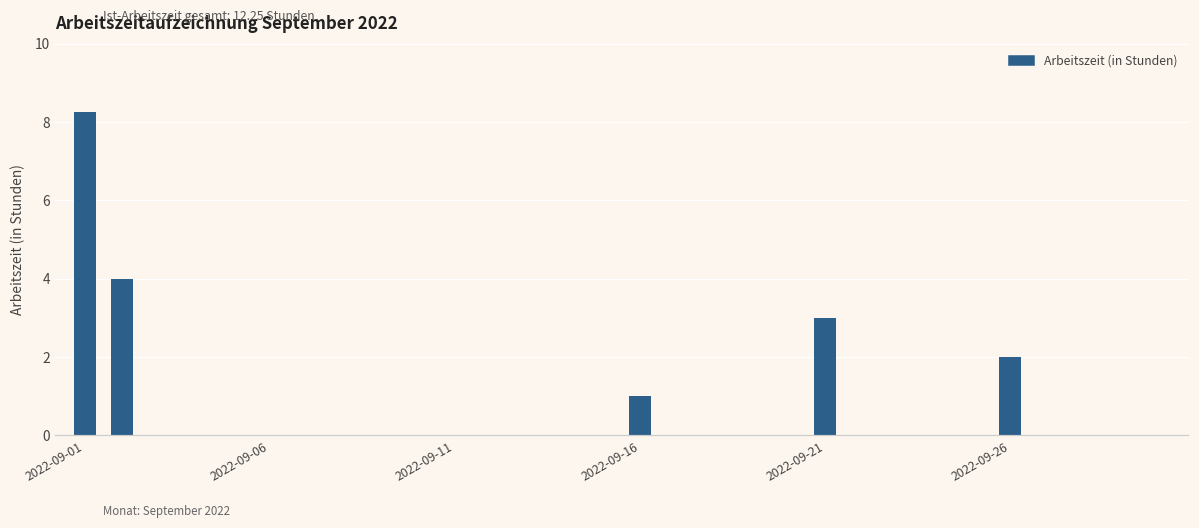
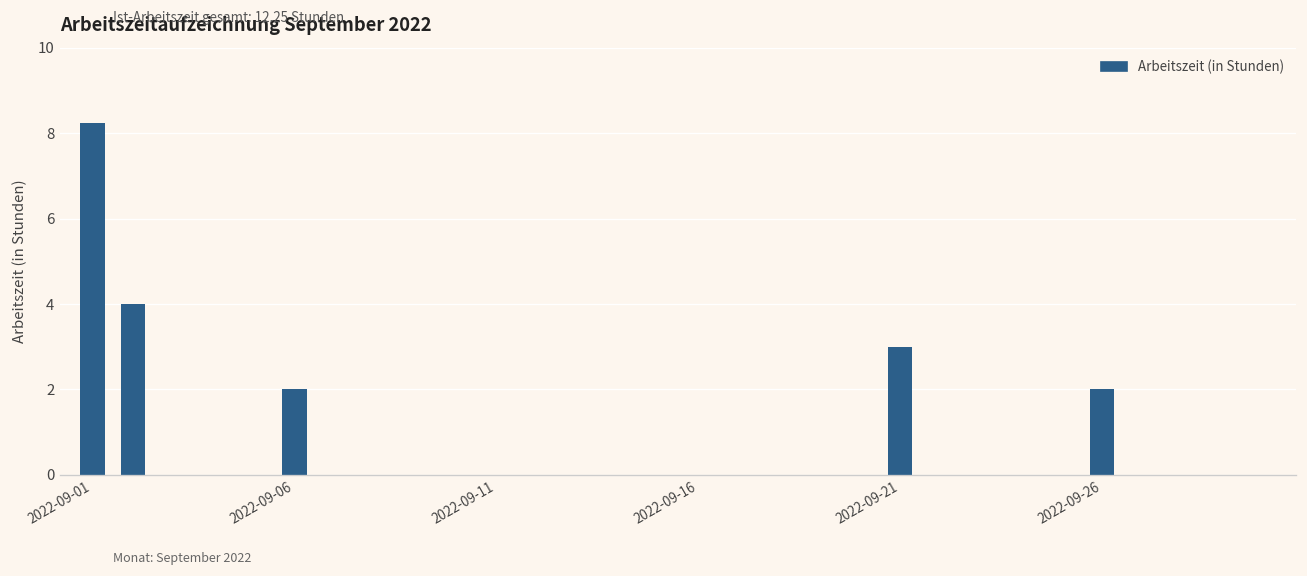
  {
    "2022-09-01": 8.3,
-   "2022-09-06": 0,
+   "2022-09-06": 2,
    "2022-09-11": 0,
-   "2022-09-16": 1,
+   "2022-09-16": 0,
    "2022-09-21": 3,
    "2022-09-26": 2
  }
